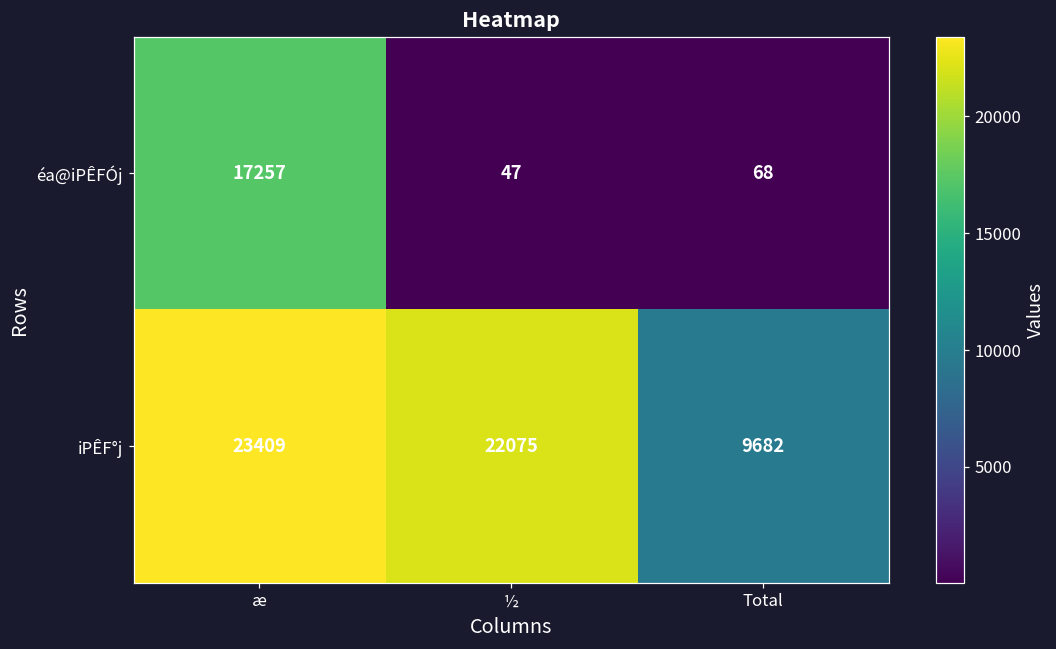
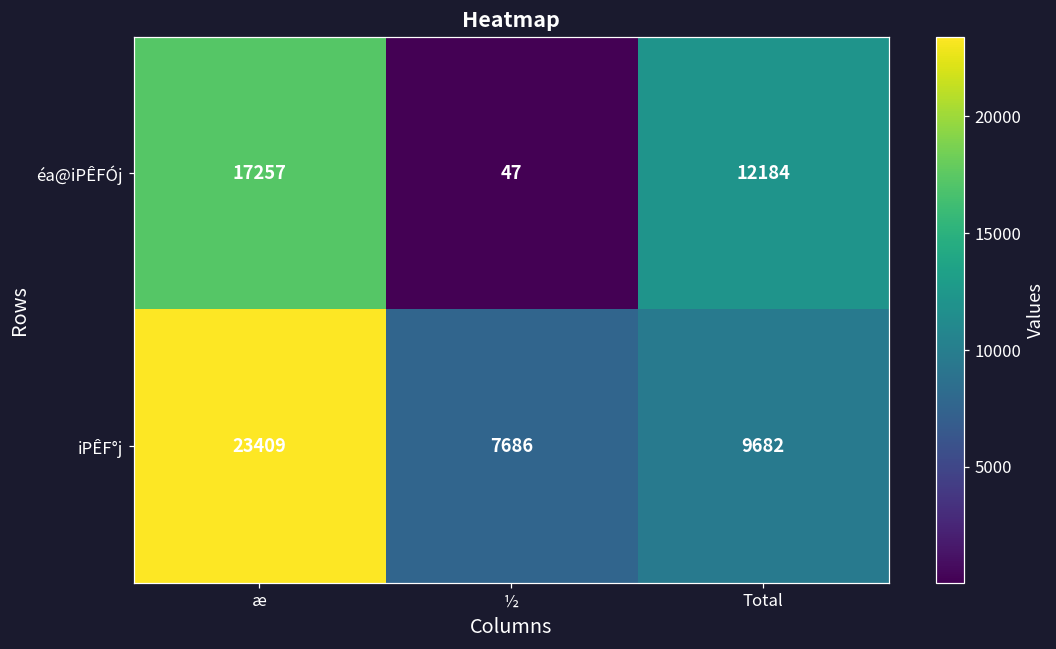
  {
    "éa@iPÊFÓj": {
      "æ": 17257,
      "½": 47,
-     "Total": 68
+     "Total": 12184
    },
    "iPÊF°j": {
      "æ": 23409,
-     "½": 22075,
+     "½": 7686,
      "Total": 9682
    }
  }
